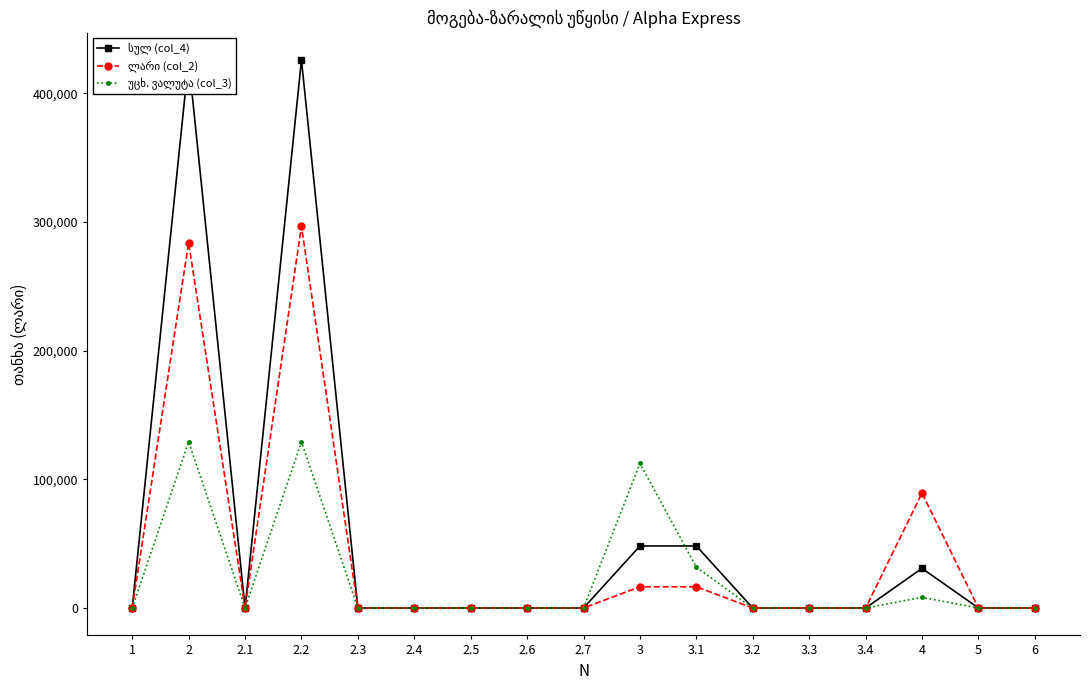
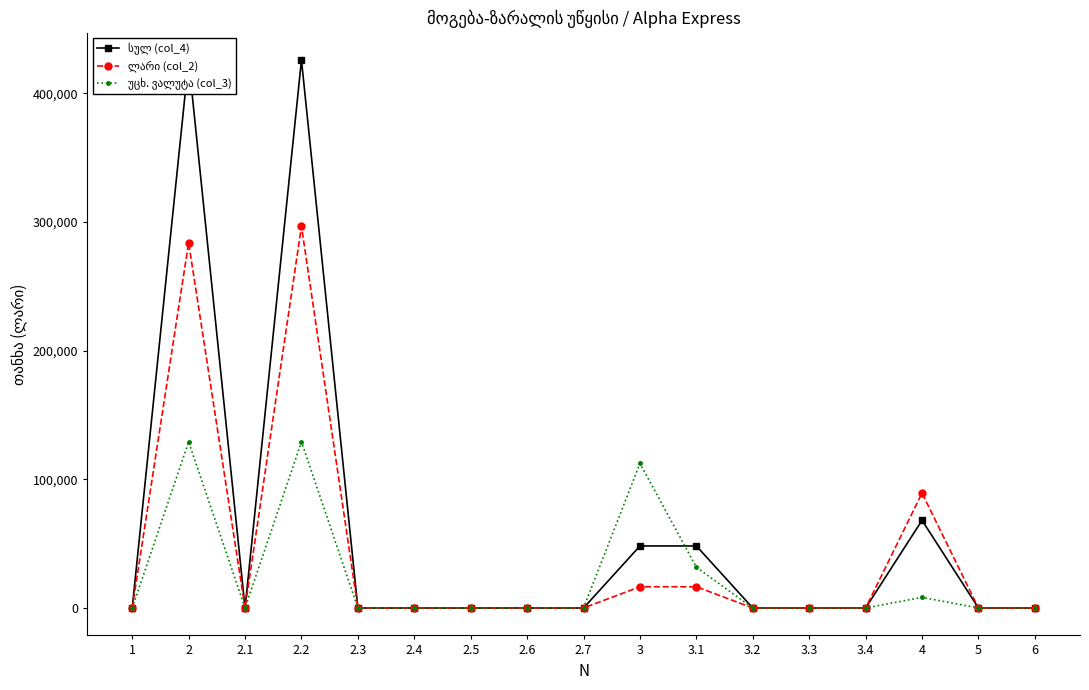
  {
    "სულ (col_4)": {
      "2.2": "426,000",
      "3": "48,000",
      "3.1": "48,000",
-     "4": "31,000"
+     "4": "68,000"
    },
    "ლარი (col_2)": {
      "2": "284,000",
      "2.2": "297,000",
      "3": "17,000",
      "3.1": "17,000",
      "4": "89,000"
    },
    "უცხ. ვალუტა (col_3)": {
      "2": "129,000",
      "2.2": "129,000",
      "3": "112,000",
      "3.1": "32,000",
      "4": "8,000"
    }
  }
